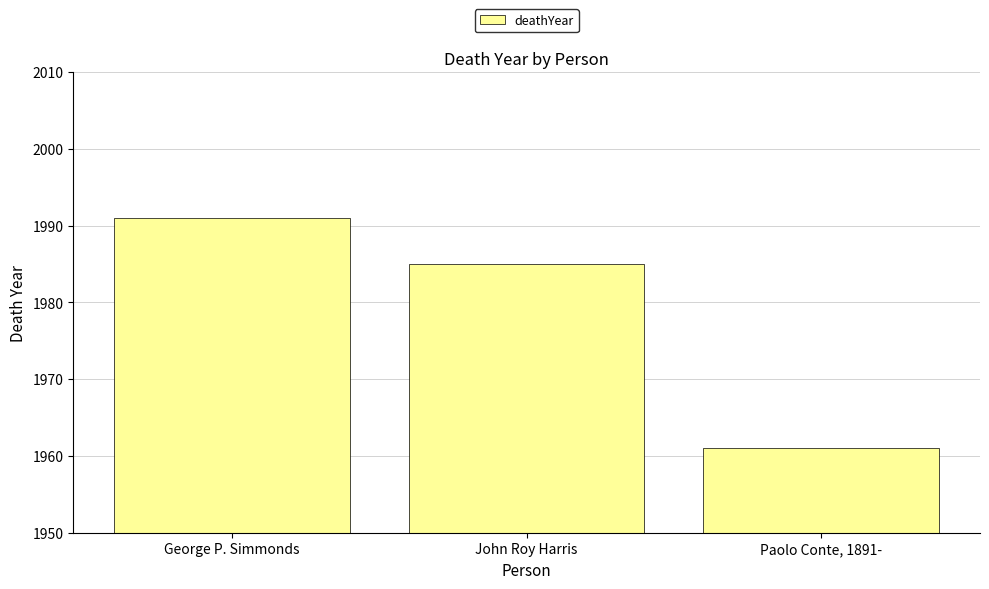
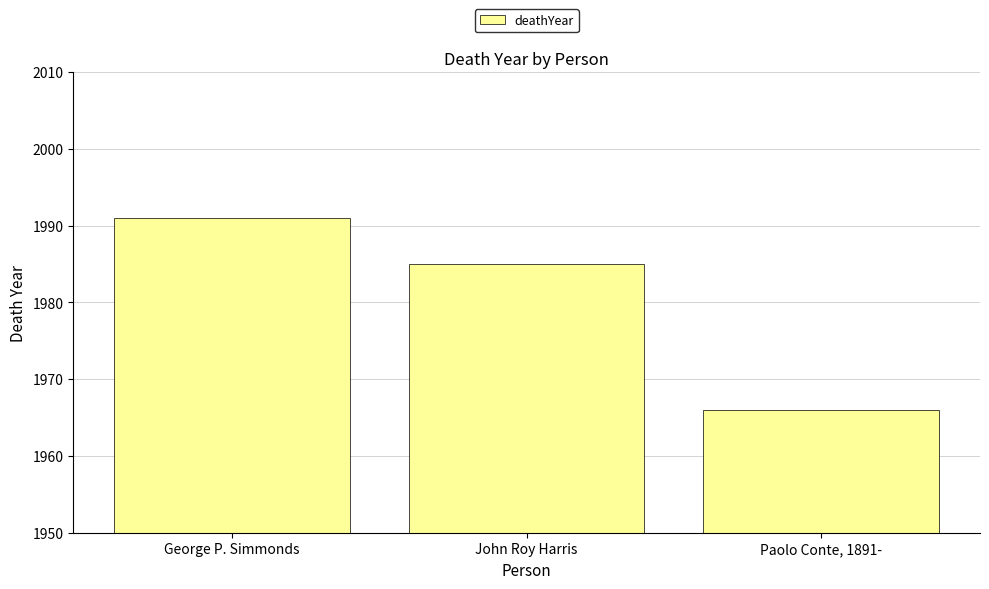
  {
    "George P. Simmonds": 1991,
    "John Roy Harris": 1985,
-   "Paolo Conte, 1891-": 1961
+   "Paolo Conte, 1891-": 1966
  }
